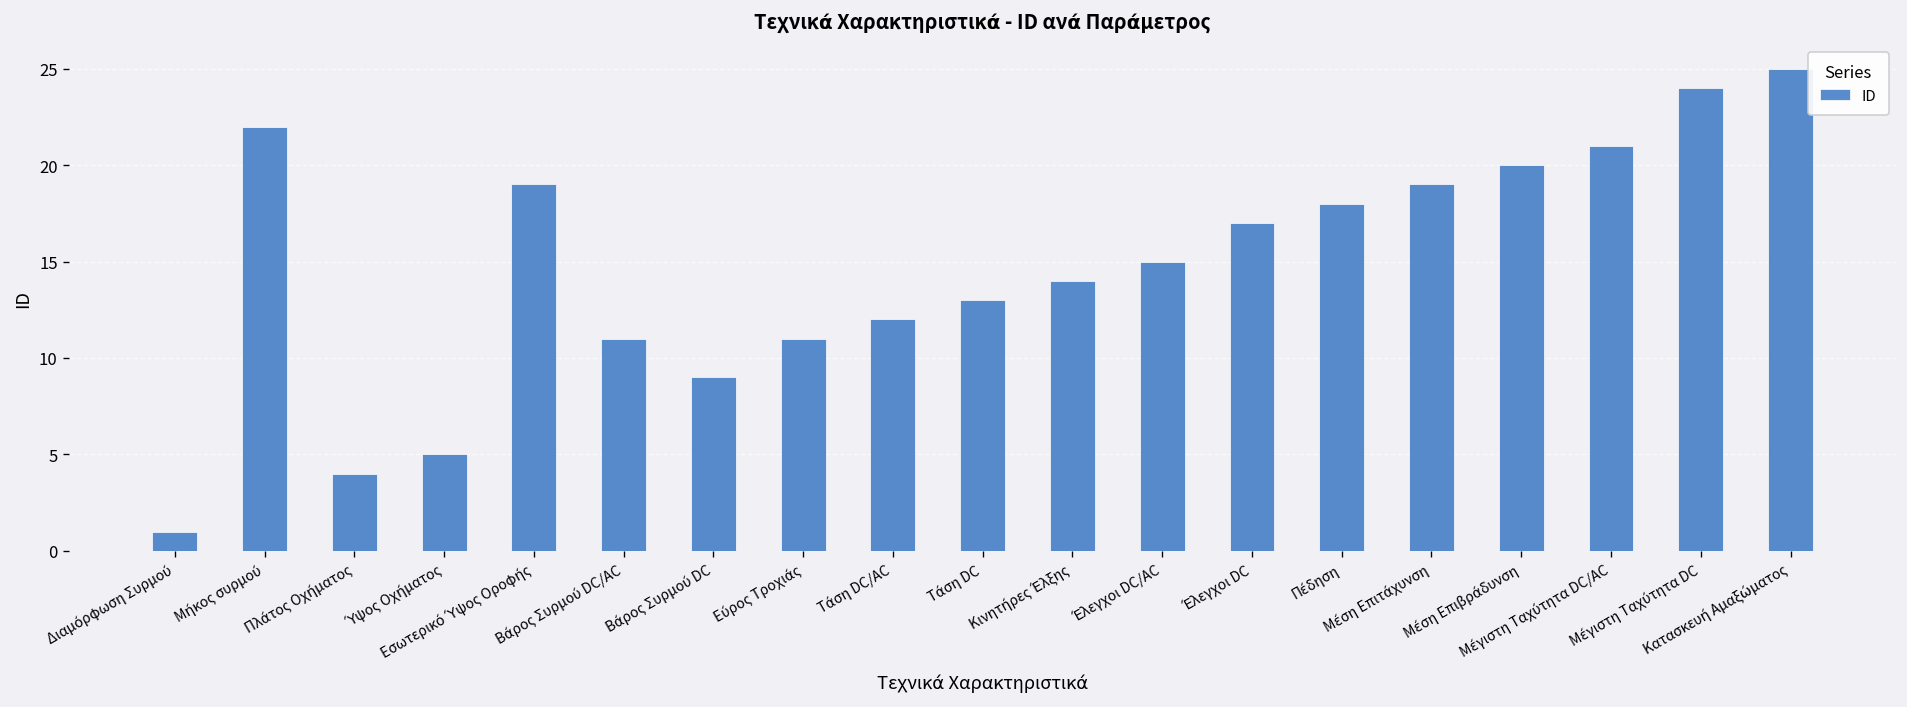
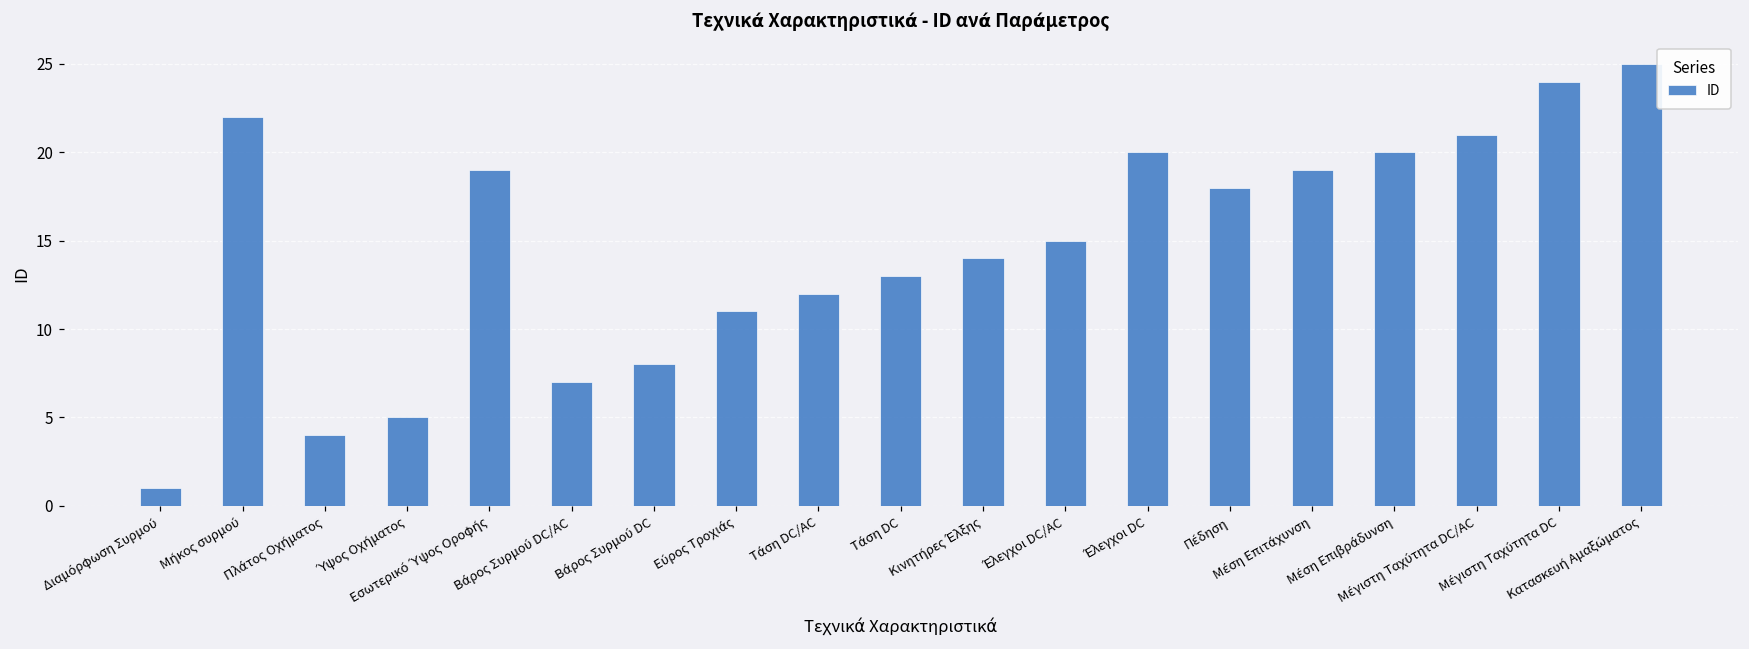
  {
    "Διαμόρφωση Συρμού": 1,
    "Μήκος συρμού": 22,
    "Πλάτος Οχήματος": 4,
    "Ύψος Οχήματος": 5,
    "Εσωτερικό Ύψος Οροφής": 19,
-   "Βάρος Συρμού DC/AC": 11,
-   "Βάρος Συρμού DC": 9,
+   "Βάρος Συρμού DC/AC": 7,
+   "Βάρος Συρμού DC": 8,
    "Εύρος Τροχιάς": 11,
    "Τάση DC/AC": 12,
    "Τάση DC": 13,
    "Κινητήρες Έλξης": 14,
    "Έλεγχοι DC/AC": 15,
-   "Έλεγχοι DC": 17,
+   "Έλεγχοι DC": 20,
    "Πέδηση": 18,
    "Μέση Επιτάχυνση": 19,
    "Μέση Επιβράδυνση": 20,
    "Μέγιστη Ταχύτητα DC/AC": 21,
    "Μέγιστη Ταχύτητα DC": 24,
    "Κατασκευή Αμαξώματος": 25
  }
